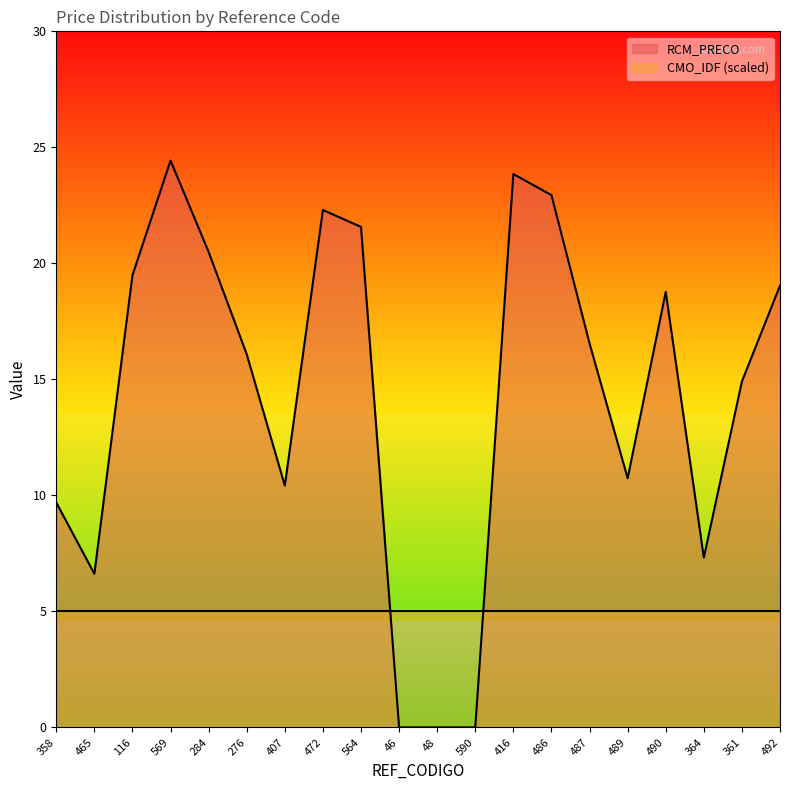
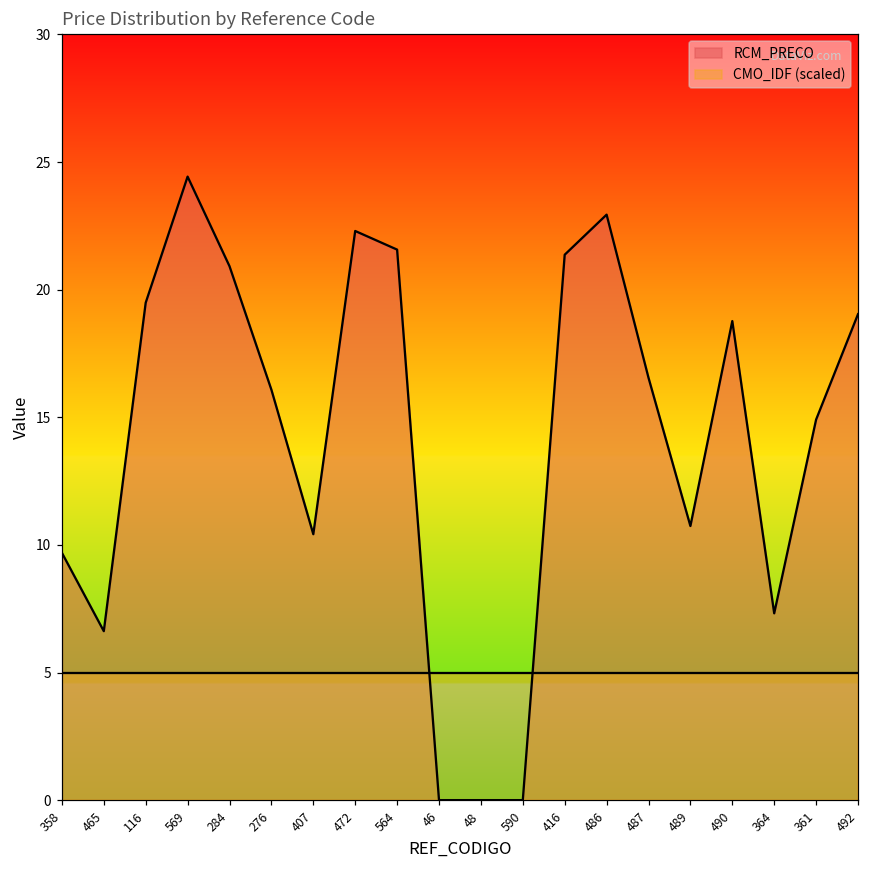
  {
    "RCM_PRECO": {
      "358": 9.7,
      "465": 6.6,
      "116": 19.5,
      "569": 24.4,
-     "284": 20.5,
+     "284": 20.9,
      "276": 16.1,
      "407": 10.4,
      "472": 22.3,
      "564": 21.6,
      "46": 0.0,
      "48": 0.0,
      "590": 0.0,
-     "416": 23.9,
+     "416": 21.4,
      "486": 22.9,
      "487": 16.6,
      "489": 10.7,
      "490": 18.8,
      "364": 7.3,
      "361": 14.9,
      "492": 19.0
    },
    "CMO_IDF (scaled)": {
      "358": 5.0,
      "465": 5.0,
      "116": 5.0,
      "569": 5.0,
      "284": 5.0,
      "276": 5.0,
      "407": 5.0,
      "472": 5.0,
      "564": 5.0,
      "46": 5.0,
      "48": 5.0,
      "590": 5.0,
      "416": 5.0,
      "486": 5.0,
      "487": 5.0,
      "489": 5.0,
      "490": 5.0,
      "364": 5.0,
      "361": 5.0,
      "492": 5.0
    }
  }
